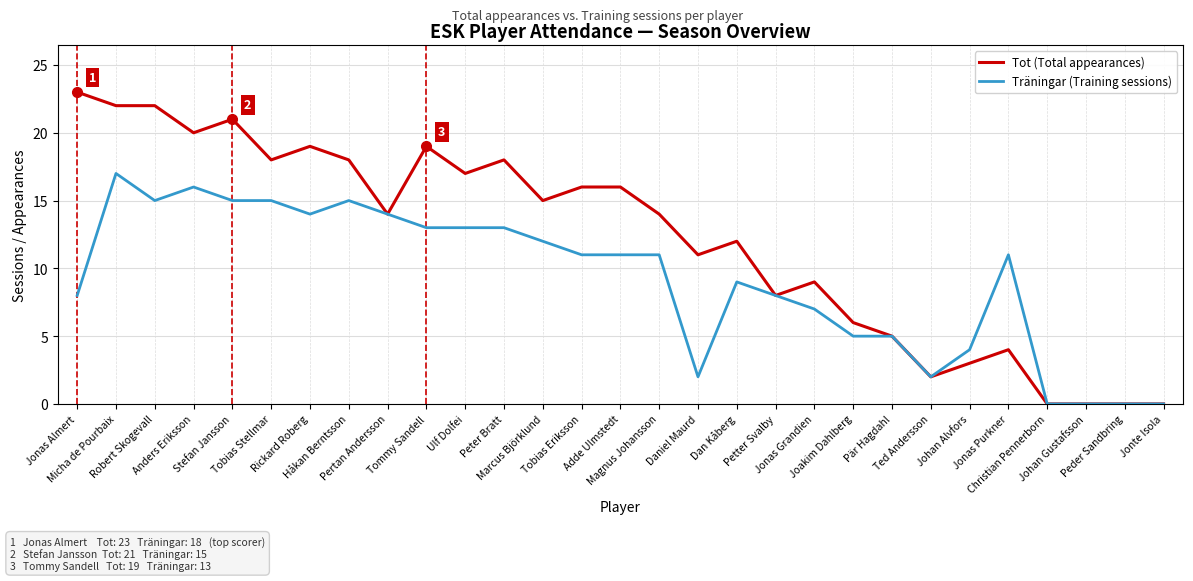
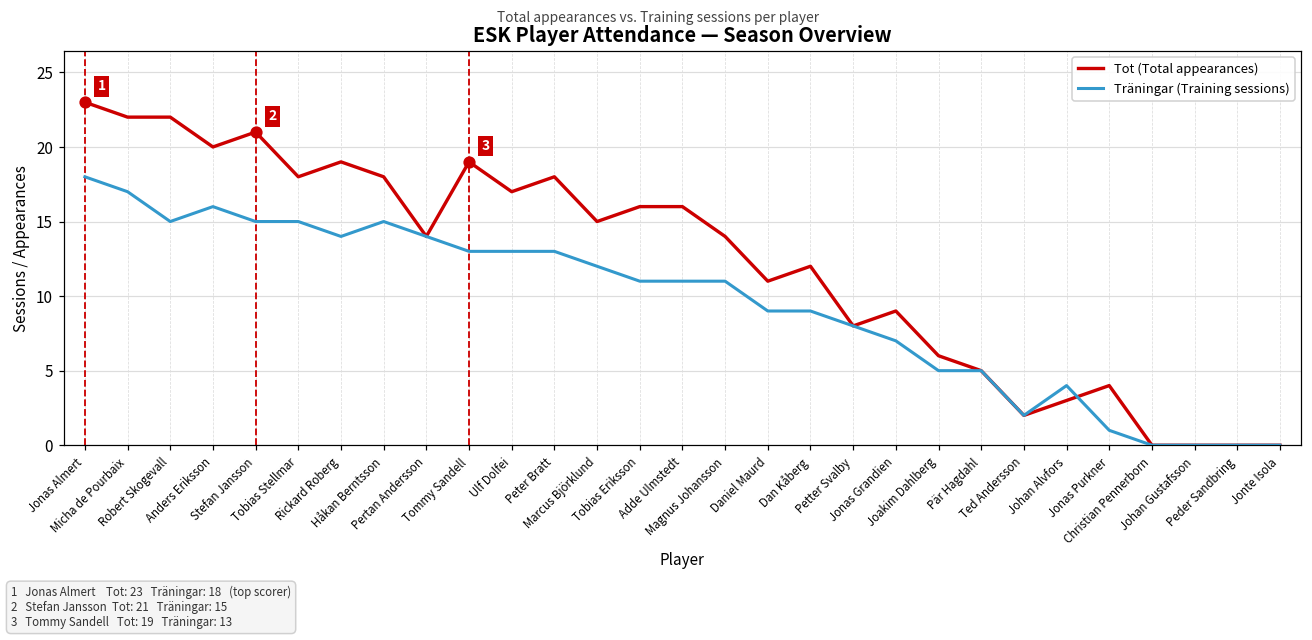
  {
    "Träningar (Training sessions)": {
-     "Jonas Almert": 8,
+     "Jonas Almert": 18,
      "Micha de Pourbaix": 17,
      "Robert Skogevall": 15,
      "Anders Eriksson": 16,
      "Stefan Jansson": 15,
      "Tobias Stellmar": 15,
      "Rickard Roberg": 14,
      "Håkan Berntsson": 15,
      "Tommy Sandell": 13,
      "Ulf Dolfei": 13,
      "Peter Bratt": 13,
      "Marcus Björklund": 12,
      "Tobias Eriksson": 11,
      "Adde Ulmstedt": 11,
      "Magnus Johansson": 11,
-     "Daniel Maurd": 2,
+     "Daniel Maurd": 9,
      "Dan Kåberg": 9,
      "Jonas Grandien": 7,
      "Joakim Dahlberg": 5,
      "Johan Alvfors": 4,
-     "Jonas Purkner": 11
+     "Jonas Purkner": 1
    }
  }
